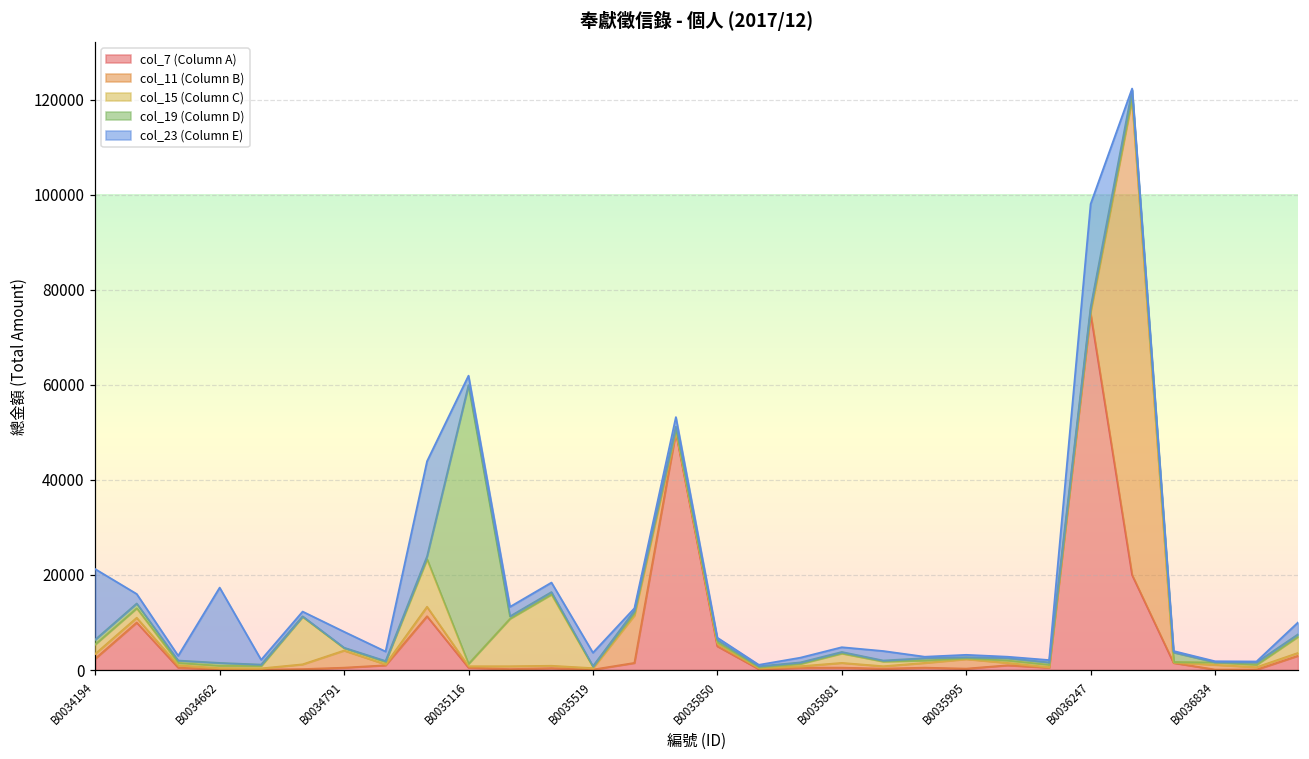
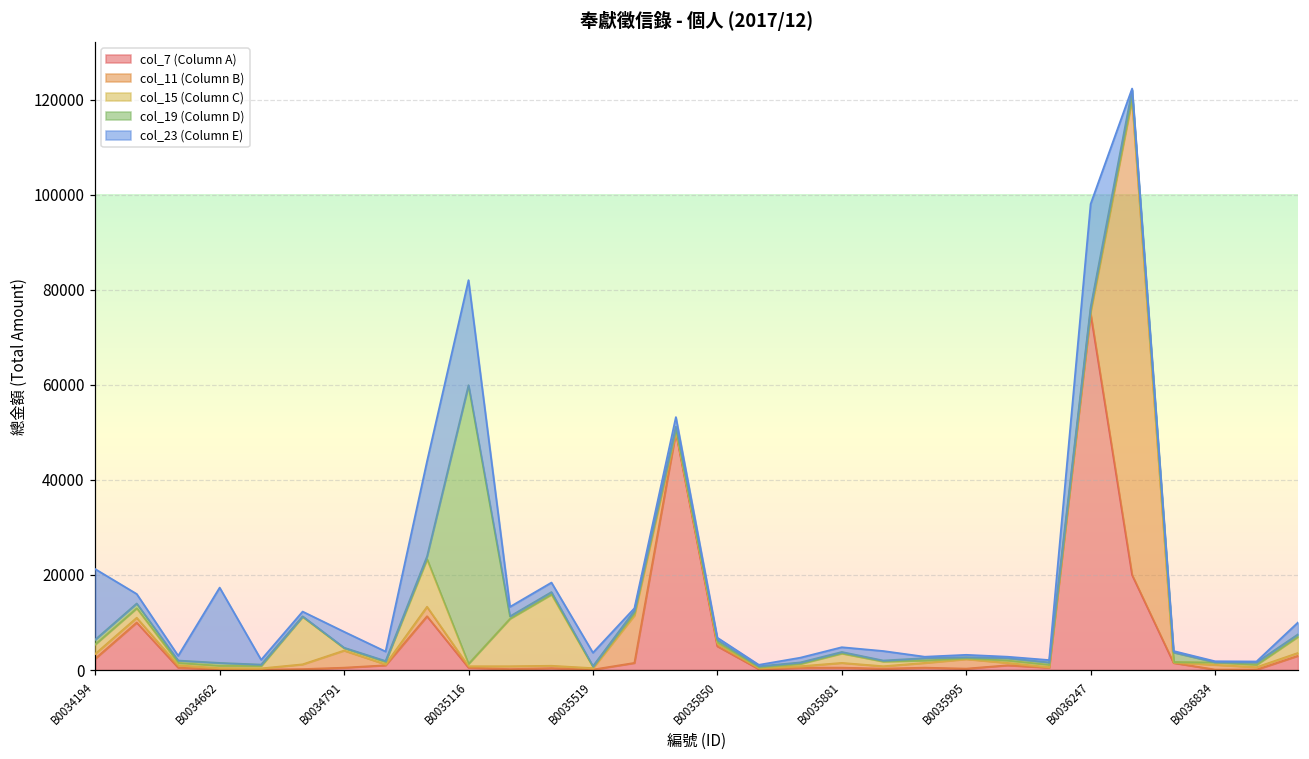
  {
    "col_19 (Column D)": {
      "B0034194": 1000,
      "B0034662": 1000,
      "B0035116": 59000
    },
    "col_23 (Column E)": {
      "B0034194": 15000,
      "B0034662": 16000,
      "B0034791": 3000,
-     "B0035116": 2000,
+     "B0035116": 22000,
      "B0035519": 3000,
      "B0035881": 1000,
      "B0036247": 22000
    }
  }
